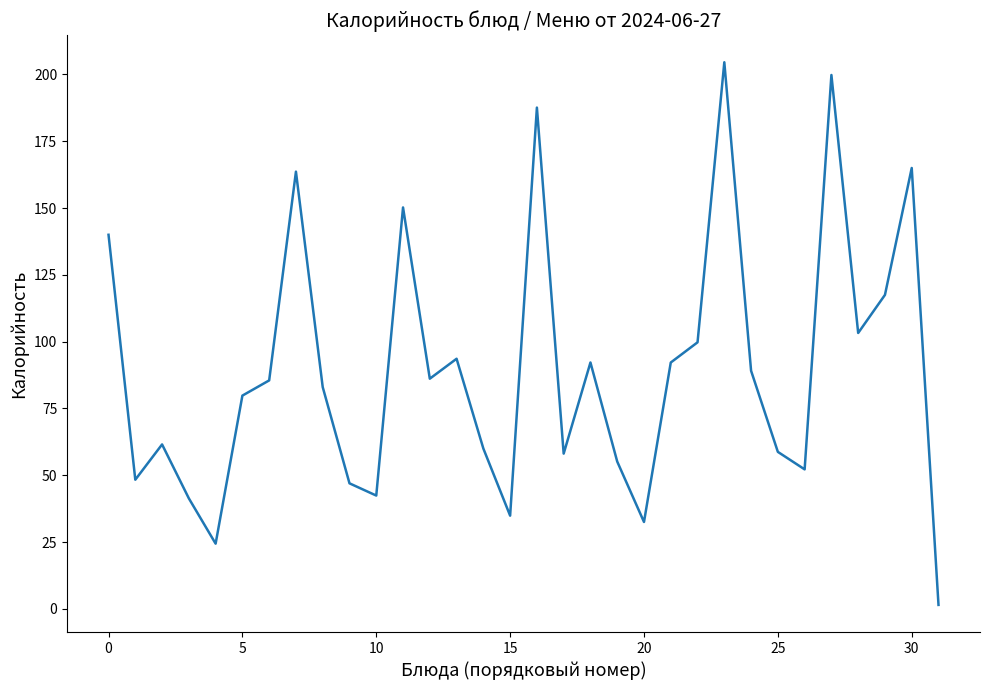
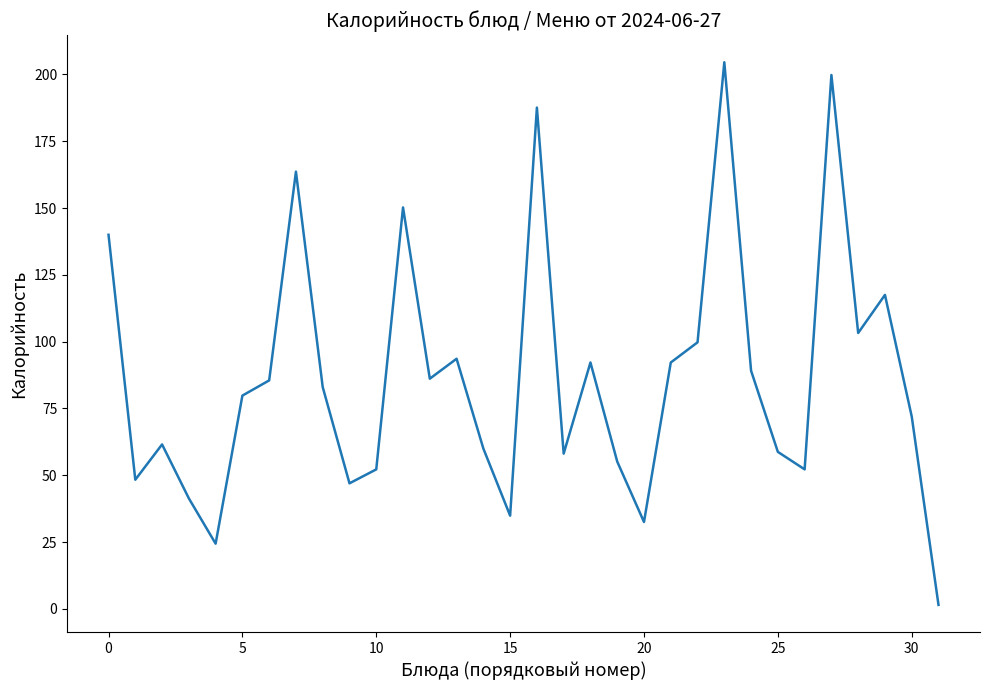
  {
    "0": 140,
    "5": 80,
-   "10": 42,
+   "10": 52,
    "15": 35,
    "20": 33,
    "25": 59,
-   "30": 165
+   "30": 72
  }
